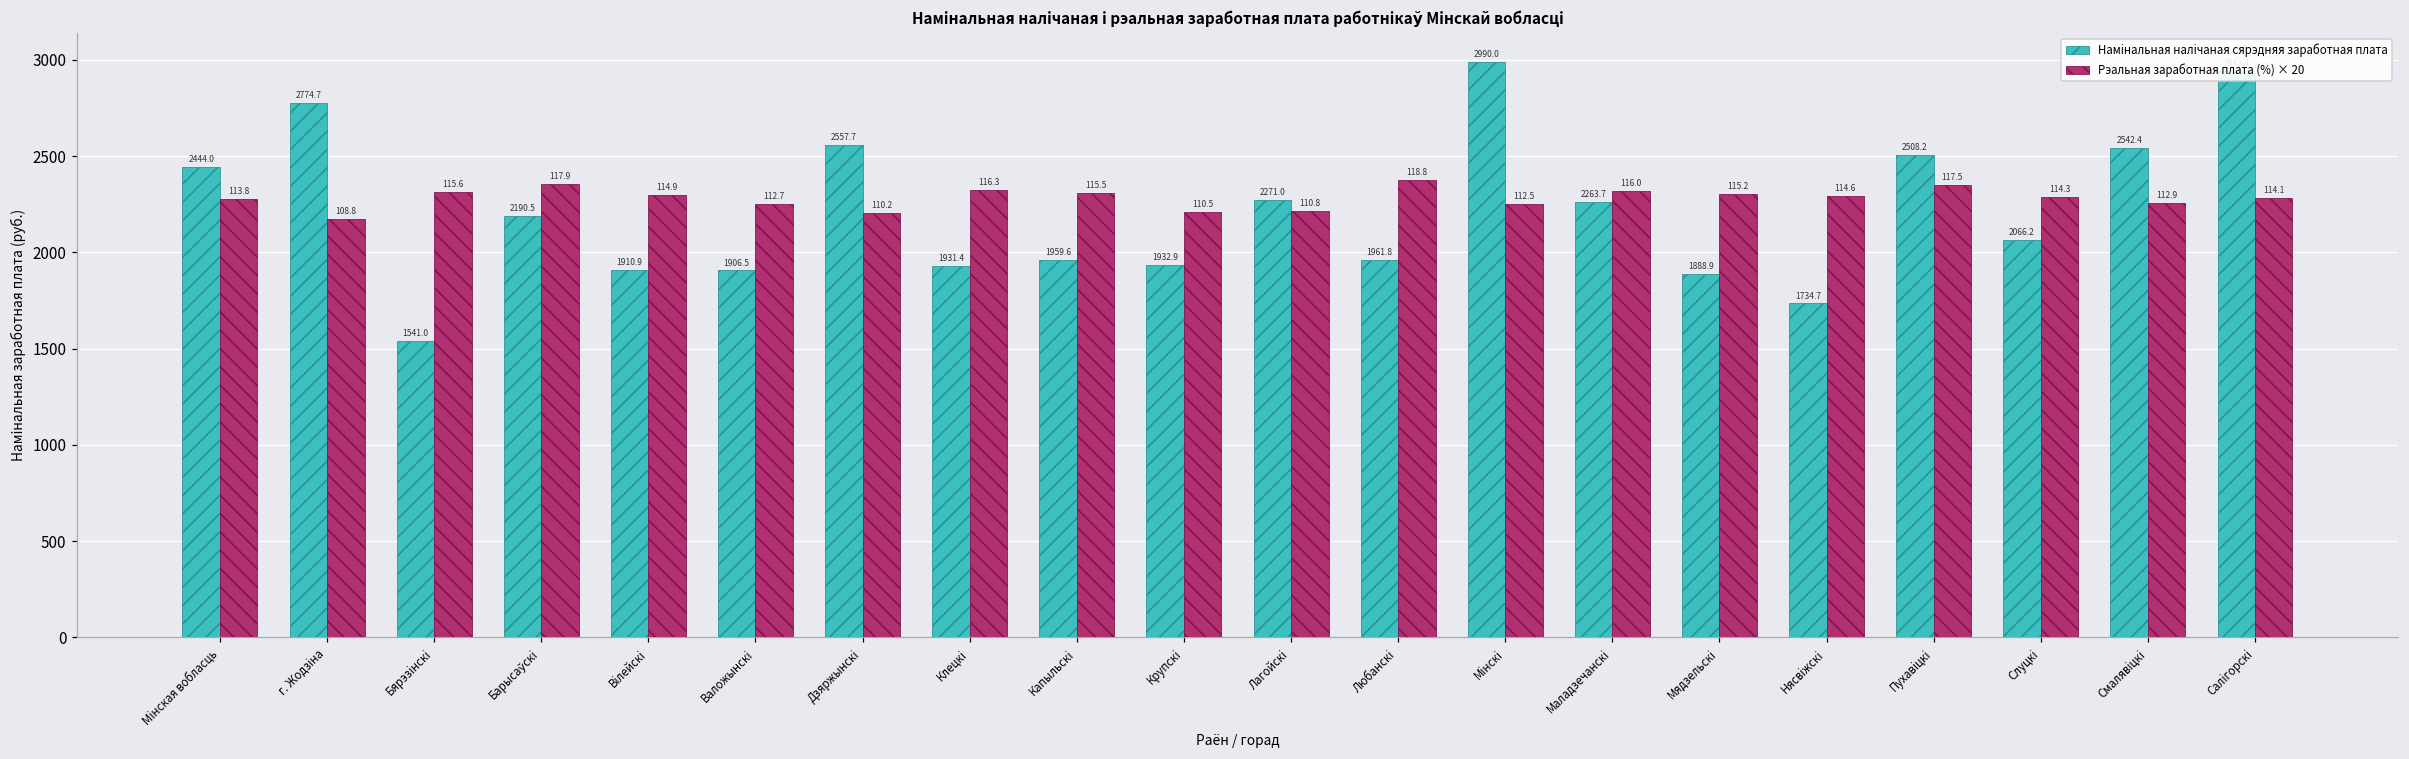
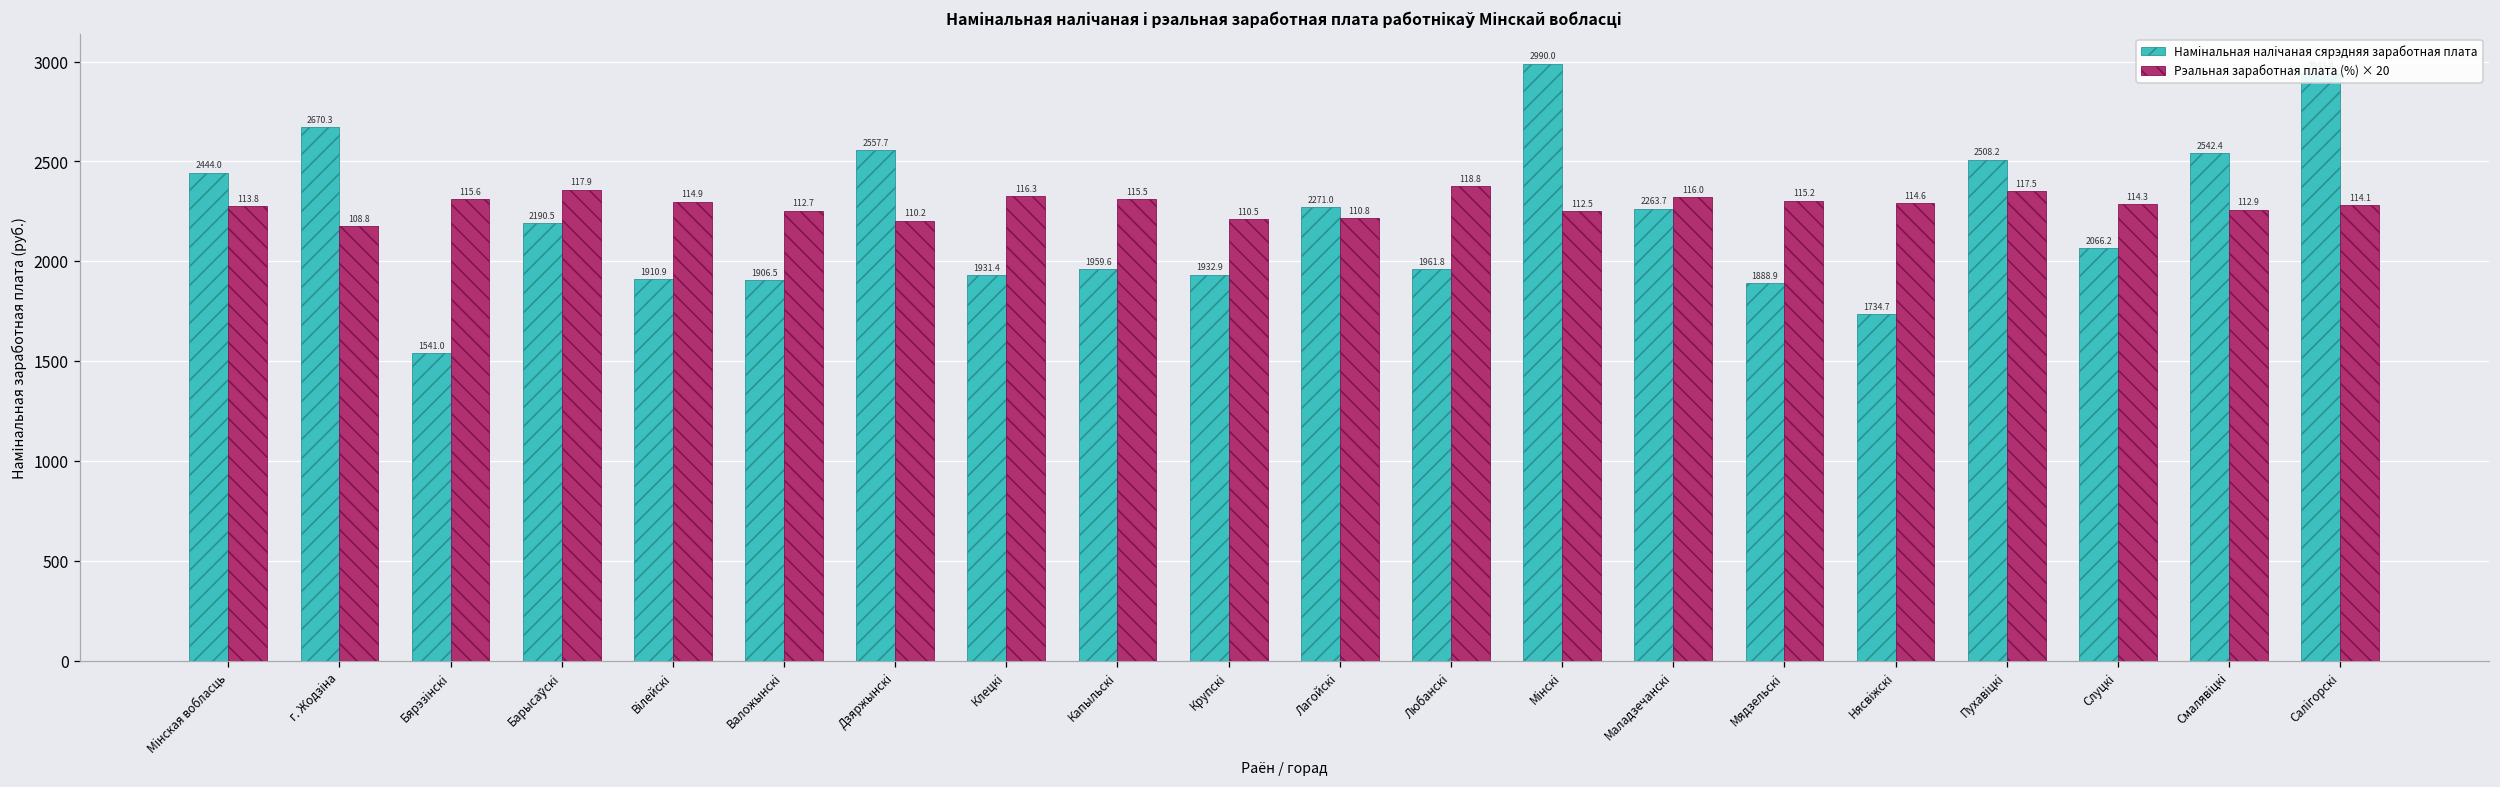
  {
    "Намiнальная налiчаная сярэдняя заработная плата": {
      "Мiнская вобласць": 2444.0,
-     "г. Жодзiна": 2774.7,
+     "г. Жодзiна": 2670.3,
      "Бярэзiнскi": 1541.0,
      "Барысаўскi": 2190.5,
      "Вiлейскi": 1910.9,
      "Валожынскi": 1906.5,
      "Дзяржынскi": 2557.7,
      "Клецкi": 1931.4,
      "Капыльскi": 1959.6,
      "Крупскi": 1932.9,
      "Лагойскi": 2271.0,
      "Любанскi": 1961.8,
      "Мiнскi": 2990.0,
      "Маладзечанскi": 2263.7,
      "Мядзельскi": 1888.9,
      "Нясвiжскi": 1734.7,
      "Пухавiцкi": 2508.2,
      "Слуцкi": 2066.2,
      "Смалявiцкi": 2542.4
    }
  }
